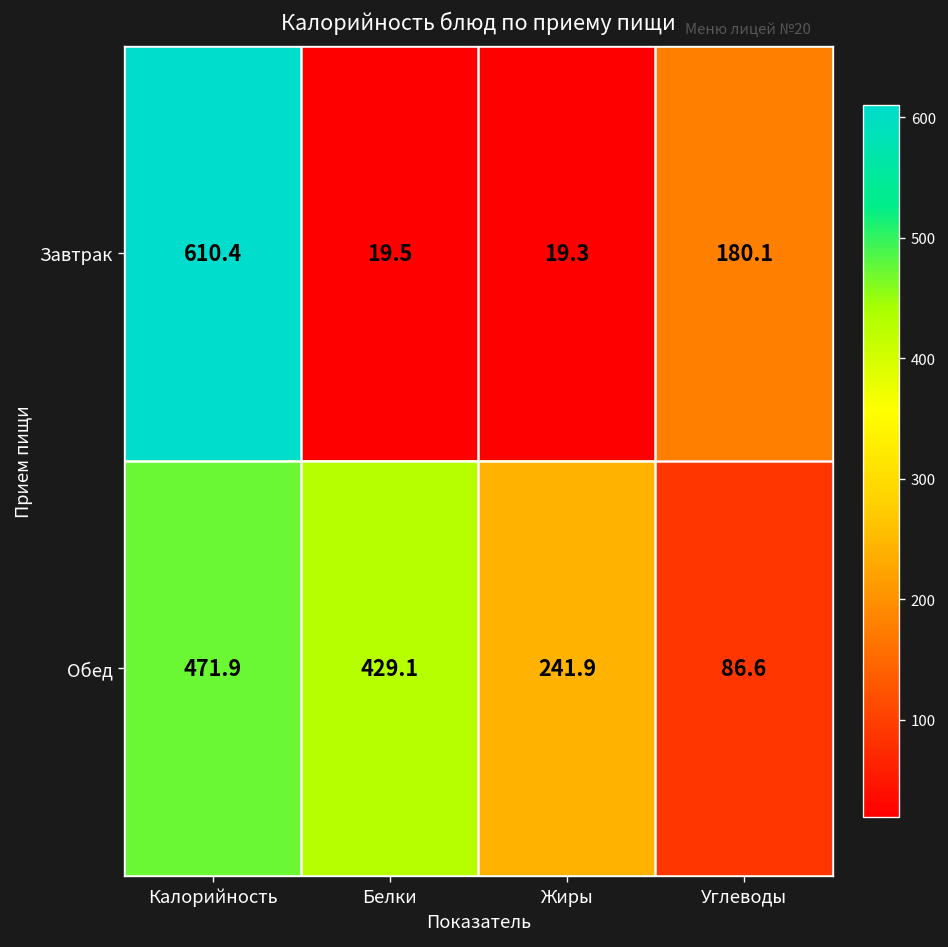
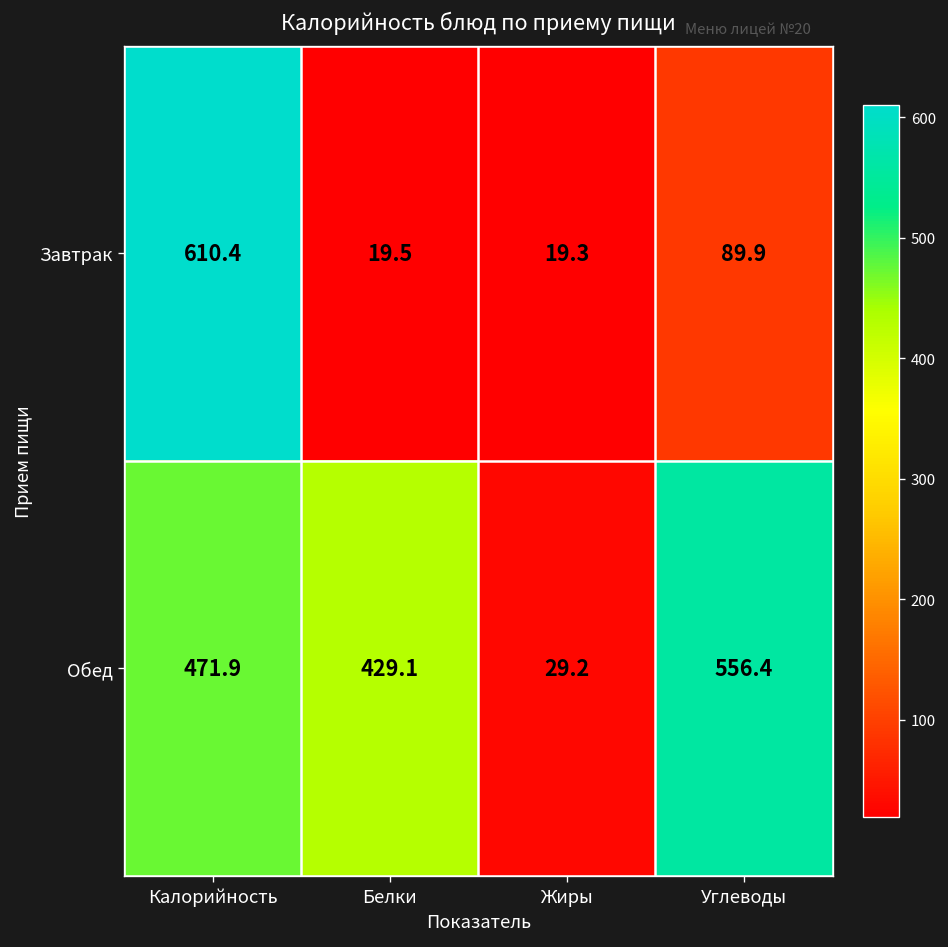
  {
    "Завтрак": {
      "Калорийность": 610.4,
      "Белки": 19.5,
      "Жиры": 19.3,
-     "Углеводы": 180.1
+     "Углеводы": 89.9
    },
    "Обед": {
      "Калорийность": 471.9,
      "Белки": 429.1,
-     "Жиры": 241.9,
-     "Углеводы": 86.6
+     "Жиры": 29.2,
+     "Углеводы": 556.4
    }
  }
